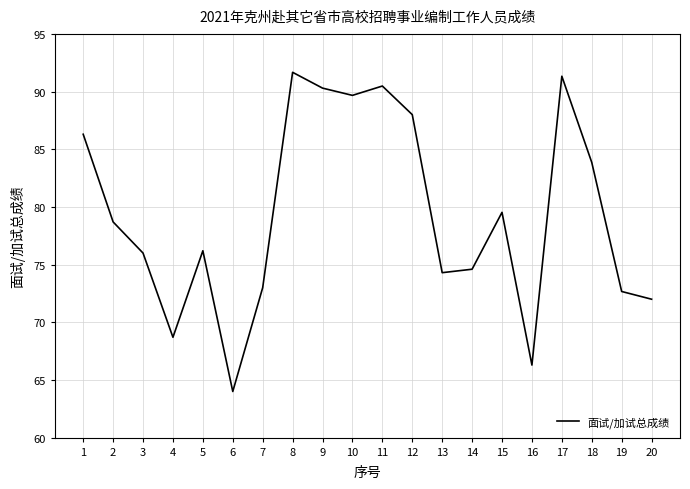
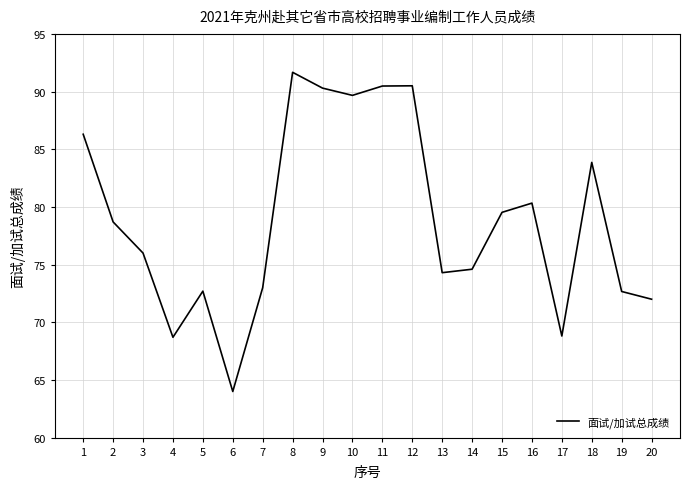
  {
    "1": 86.3,
    "2": 78.7,
    "3": 76.0,
    "4": 68.7,
-   "5": 76.2,
+   "5": 72.7,
    "6": 64.0,
    "7": 73.0,
    "8": 91.7,
    "9": 90.3,
    "10": 89.7,
    "11": 90.5,
-   "12": 88.0,
+   "12": 90.5,
    "13": 74.3,
    "14": 74.6,
    "15": 79.5,
-   "16": 66.3,
-   "17": 91.3,
+   "16": 80.3,
+   "17": 68.8,
    "18": 83.9,
    "19": 72.7,
    "20": 72.0
  }
